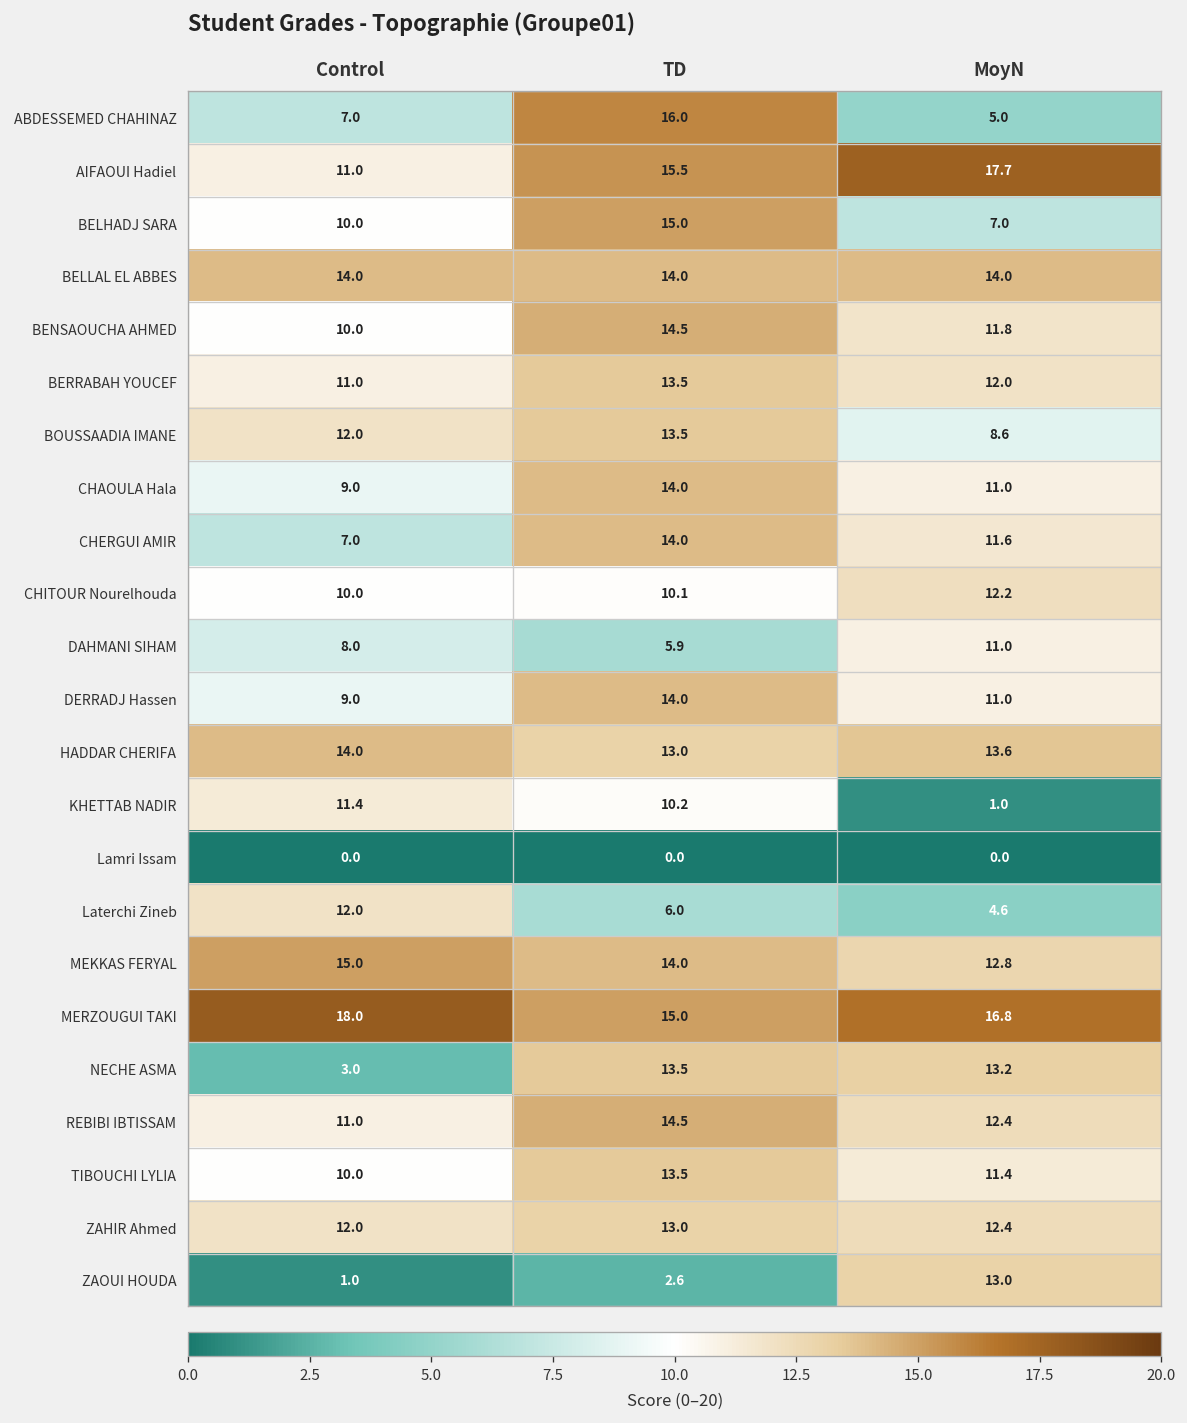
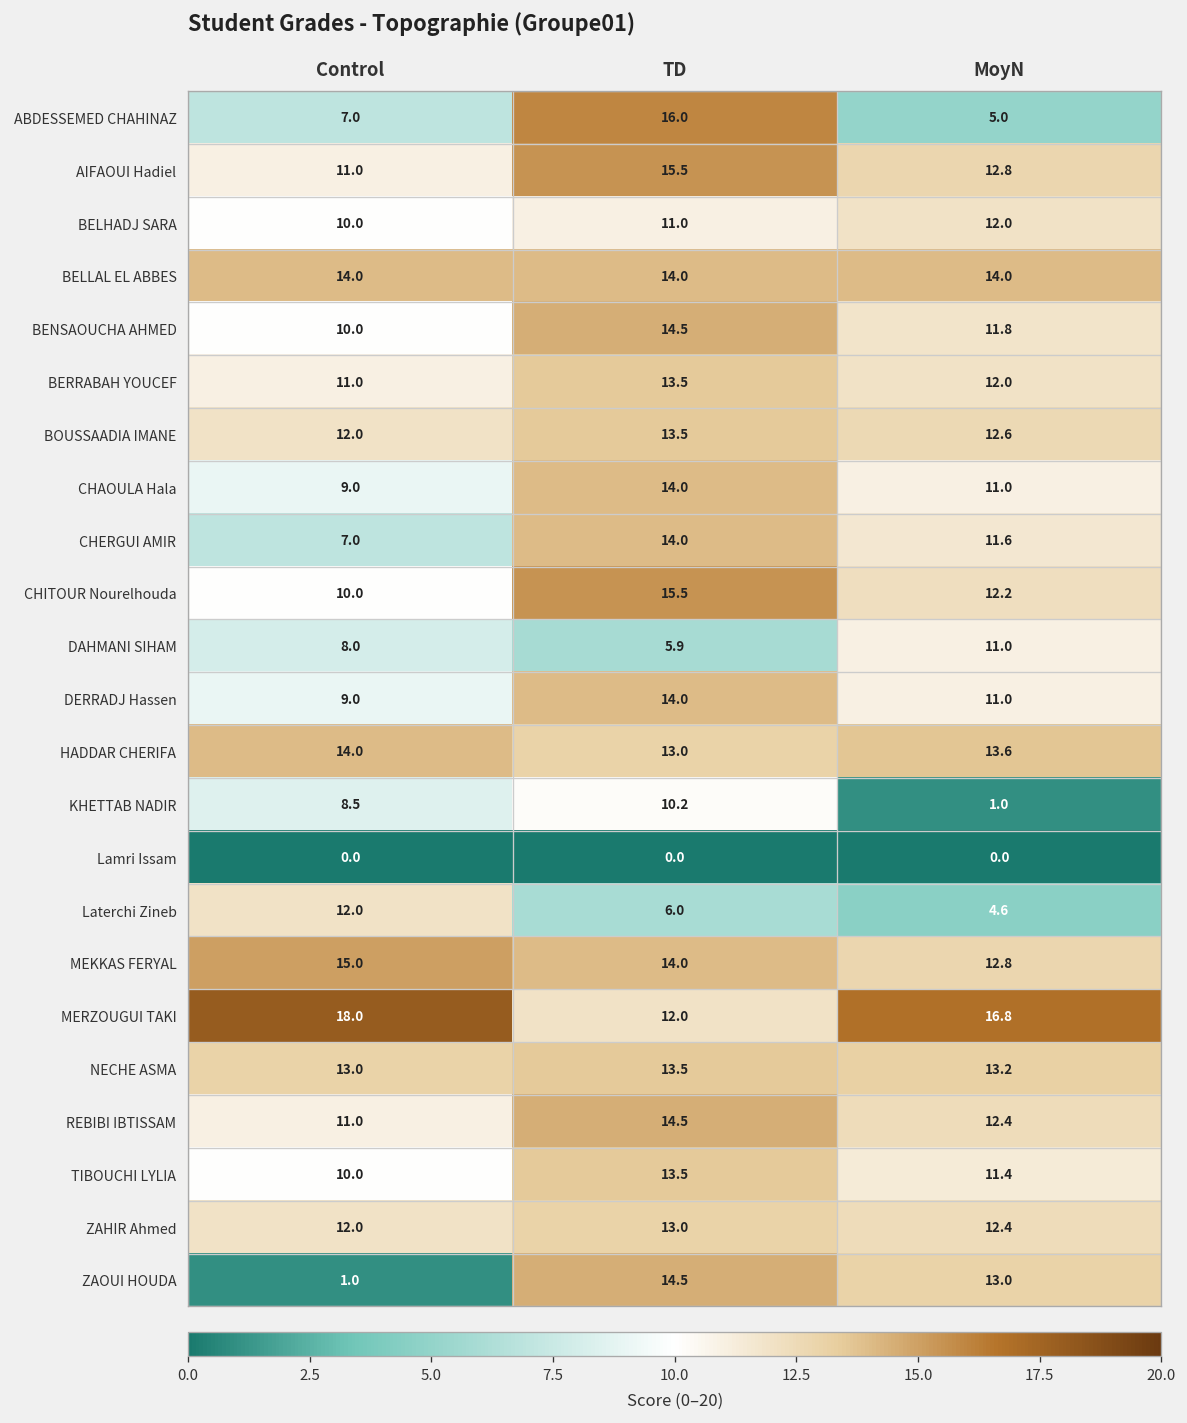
  {
    "ABDESSEMED CHAHINAZ": {
      "Control": 7.0,
      "TD": 16.0,
      "MoyN": 5.0
    },
    "AIFAOUI Hadiel": {
      "Control": 11.0,
      "TD": 15.5,
-     "MoyN": 17.7
+     "MoyN": 12.8
    },
    "BELHADJ SARA": {
      "Control": 10.0,
-     "TD": 15.0,
-     "MoyN": 7.0
+     "TD": 11.0,
+     "MoyN": 12.0
    },
    "BELLAL EL ABBES": {
      "Control": 14.0,
      "TD": 14.0,
      "MoyN": 14.0
    },
    "BENSAOUCHA AHMED": {
      "Control": 10.0,
      "TD": 14.5,
      "MoyN": 11.8
    },
    "BERRABAH YOUCEF": {
      "Control": 11.0,
      "TD": 13.5,
      "MoyN": 12.0
    },
    "BOUSSAADIA IMANE": {
      "Control": 12.0,
      "TD": 13.5,
-     "MoyN": 8.6
+     "MoyN": 12.6
    },
    "CHAOULA Hala": {
      "Control": 9.0,
      "TD": 14.0,
      "MoyN": 11.0
    },
    "CHERGUI AMIR": {
      "Control": 7.0,
      "TD": 14.0,
      "MoyN": 11.6
    },
    "CHITOUR Nourelhouda": {
      "Control": 10.0,
-     "TD": 10.1,
+     "TD": 15.5,
      "MoyN": 12.2
    },
    "DAHMANI SIHAM": {
      "Control": 8.0,
      "TD": 5.9,
      "MoyN": 11.0
    },
    "DERRADJ Hassen": {
      "Control": 9.0,
      "TD": 14.0,
      "MoyN": 11.0
    },
    "HADDAR CHERIFA": {
      "Control": 14.0,
      "TD": 13.0,
      "MoyN": 13.6
    },
    "KHETTAB NADIR": {
-     "Control": 11.4,
+     "Control": 8.5,
      "TD": 10.2,
      "MoyN": 1.0
    },
    "Lamri Issam": {
      "Control": 0.0,
      "TD": 0.0,
      "MoyN": 0.0
    },
    "Laterchi Zineb": {
      "Control": 12.0,
      "TD": 6.0,
      "MoyN": 4.6
    },
    "MEKKAS FERYAL": {
      "Control": 15.0,
      "TD": 14.0,
      "MoyN": 12.8
    },
    "MERZOUGUI TAKI": {
      "Control": 18.0,
-     "TD": 15.0,
+     "TD": 12.0,
      "MoyN": 16.8
    },
    "NECHE ASMA": {
-     "Control": 3.0,
+     "Control": 13.0,
      "TD": 13.5,
      "MoyN": 13.2
    },
    "REBIBI IBTISSAM": {
      "Control": 11.0,
      "TD": 14.5,
      "MoyN": 12.4
    },
    "TIBOUCHI LYLIA": {
      "Control": 10.0,
      "TD": 13.5,
      "MoyN": 11.4
    },
    "ZAHIR Ahmed": {
      "Control": 12.0,
      "TD": 13.0,
      "MoyN": 12.4
    },
    "ZAOUI HOUDA": {
      "Control": 1.0,
-     "TD": 2.6,
+     "TD": 14.5,
      "MoyN": 13.0
    }
  }
